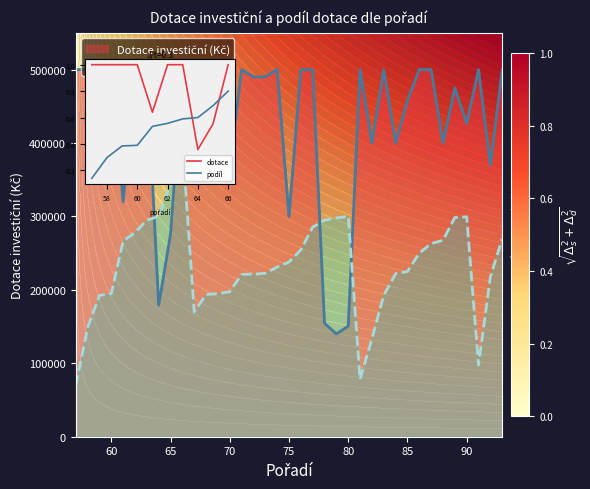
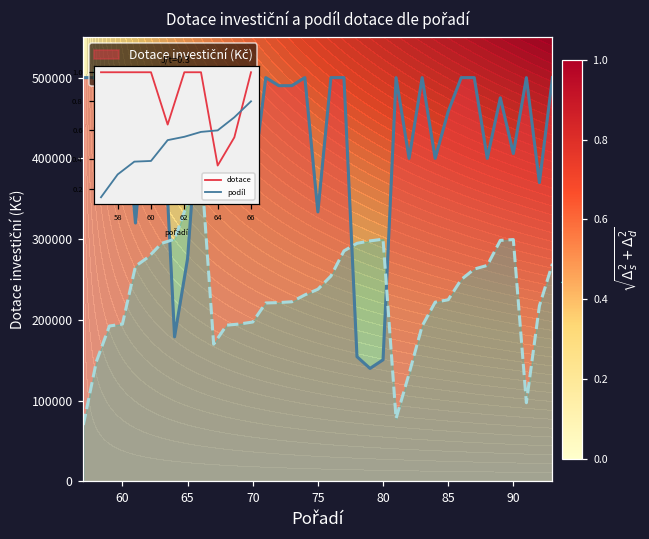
  {
    "Dotace investiční a podíl dotace dle pořadí": {
      "Dotace investiční (Kč)": {
        "65": 280000,
-       "75": 300000,
+       "75": 330000,
        "80": 150000,
        "85": 460000,
-       "90": 430000
+       "90": 410000
      }
    }
  }
